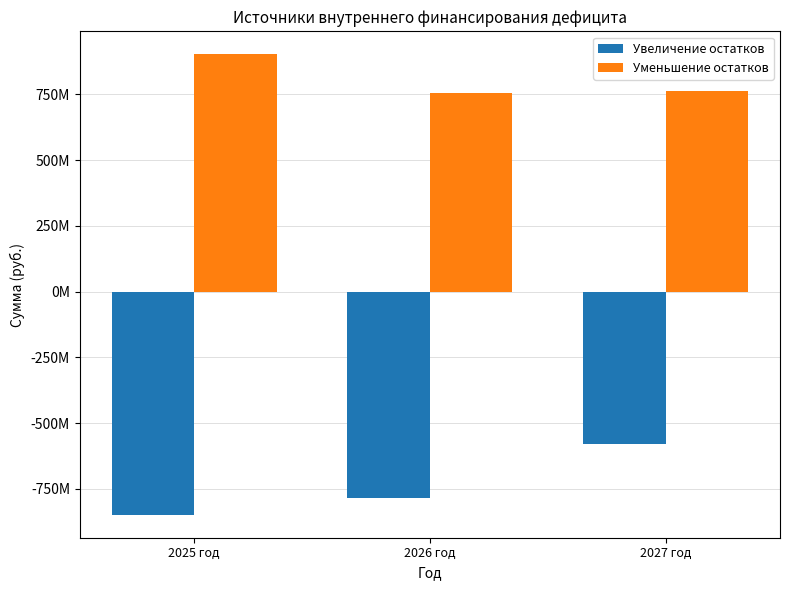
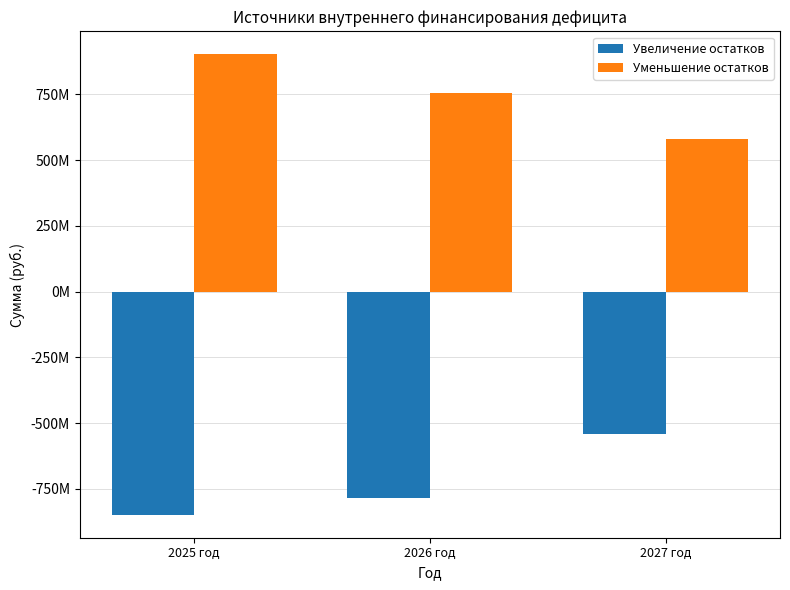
  {
    "Увеличение остатков": {
      "2025 год": -850000000,
      "2026 год": -790000000,
-     "2027 год": -580000000
+     "2027 год": -540000000
    },
    "Уменьшение остатков": {
      "2025 год": 900000000,
      "2026 год": 760000000,
-     "2027 год": 760000000
+     "2027 год": 580000000
    }
  }
